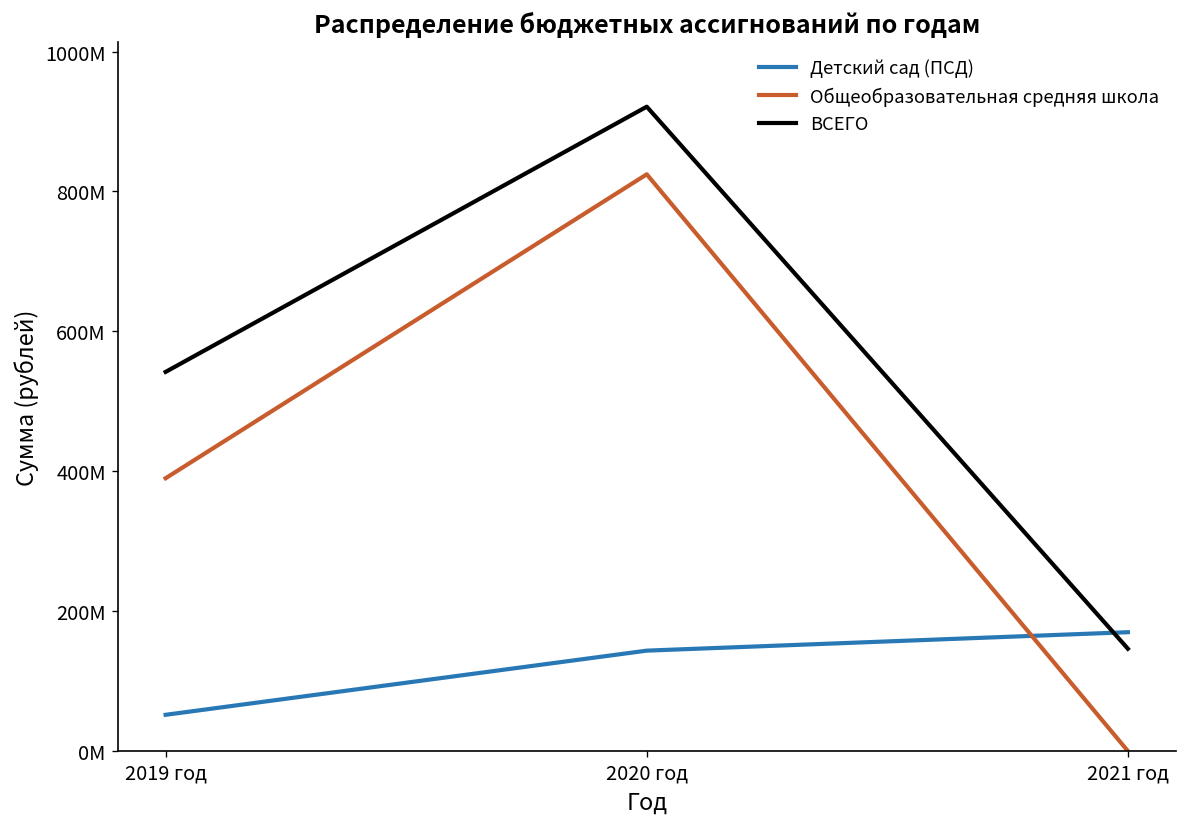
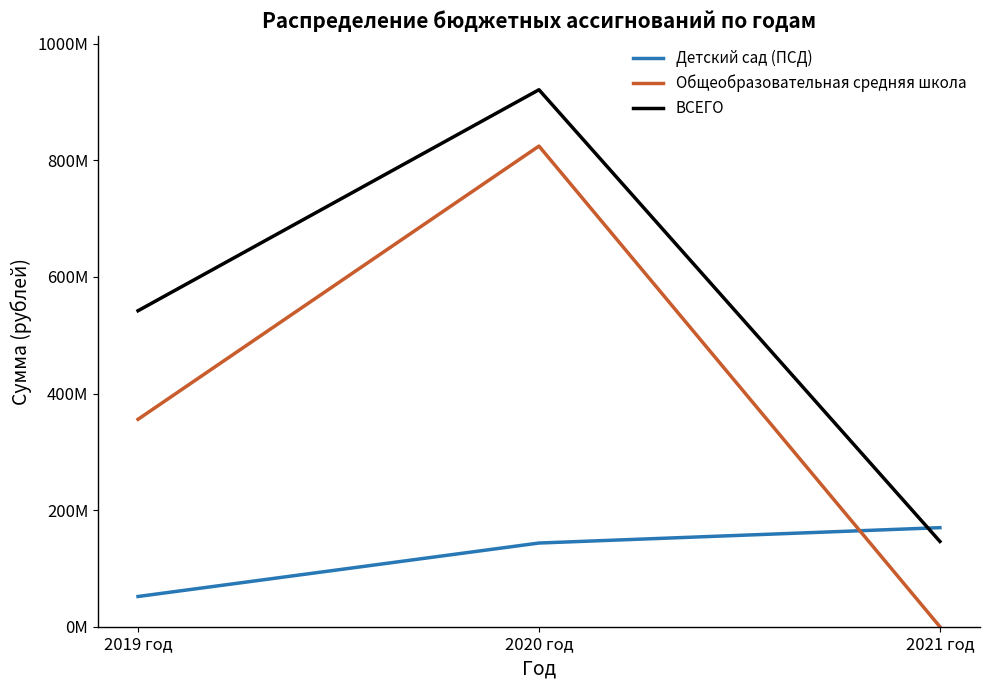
  {
    "Детский сад (ПСД)": {
      "2019 год": 50000000,
      "2020 год": 140000000,
      "2021 год": 170000000
    },
    "Общеобразовательная средняя школа": {
-     "2019 год": 390000000,
+     "2019 год": 360000000,
      "2020 год": 820000000,
      "2021 год": 0
    },
    "ВСЕГО": {
      "2019 год": 540000000,
      "2020 год": 920000000,
      "2021 год": 150000000
    }
  }
